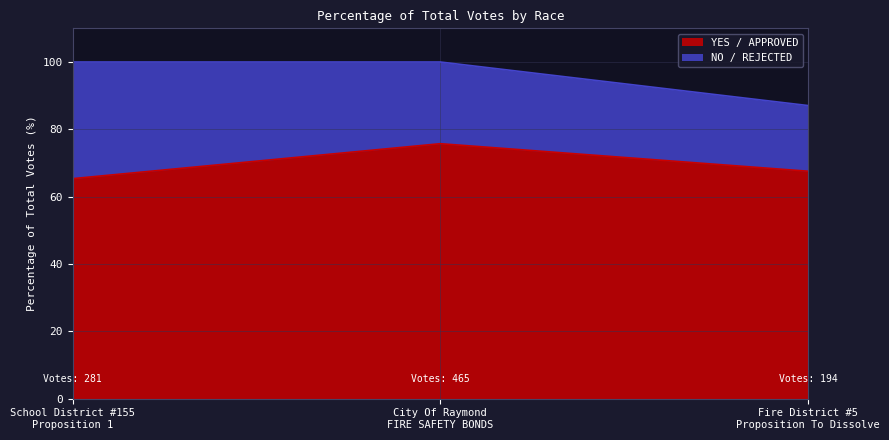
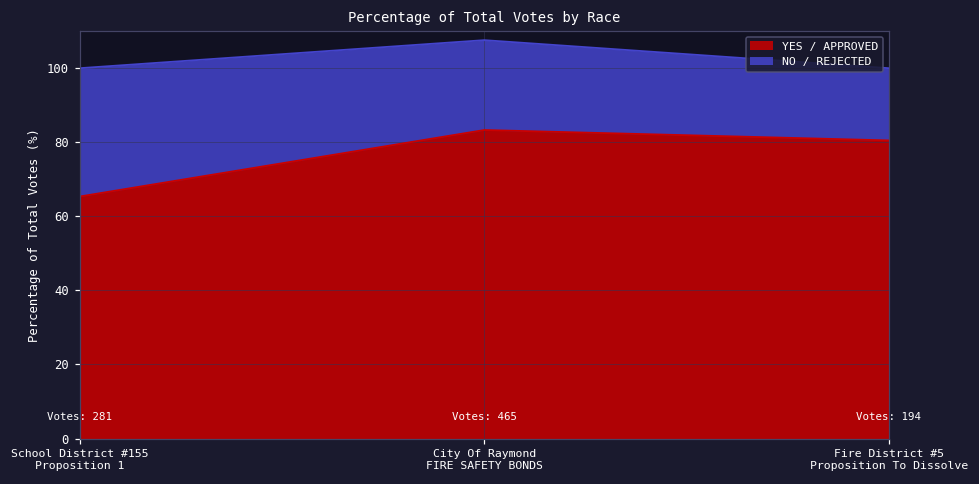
  {
    "YES / APPROVED": {
      "School District #155 Proposition 1": 65,
-     "City Of Raymond FIRE SAFETY BONDS": 76,
-     "Fire District #5 Proposition To Dissolve": 68
+     "City Of Raymond FIRE SAFETY BONDS": 83,
+     "Fire District #5 Proposition To Dissolve": 80
    },
    "NO / REJECTED": {
      "School District #155 Proposition 1": 35,
      "City Of Raymond FIRE SAFETY BONDS": 24,
      "Fire District #5 Proposition To Dissolve": 20
    }
  }
